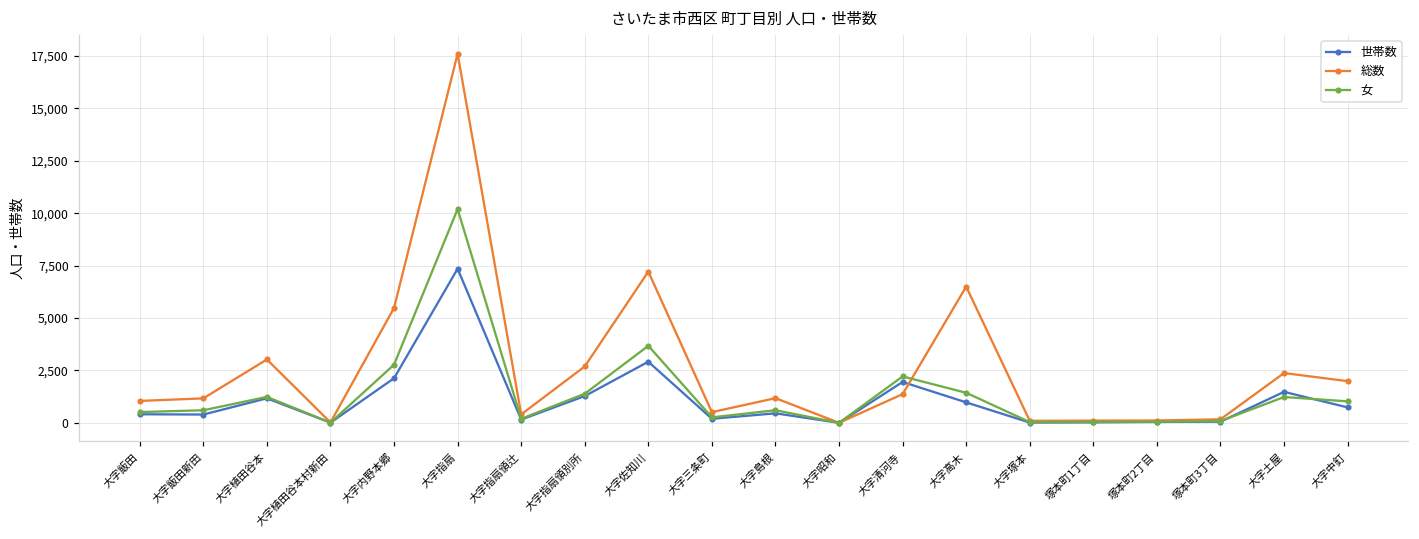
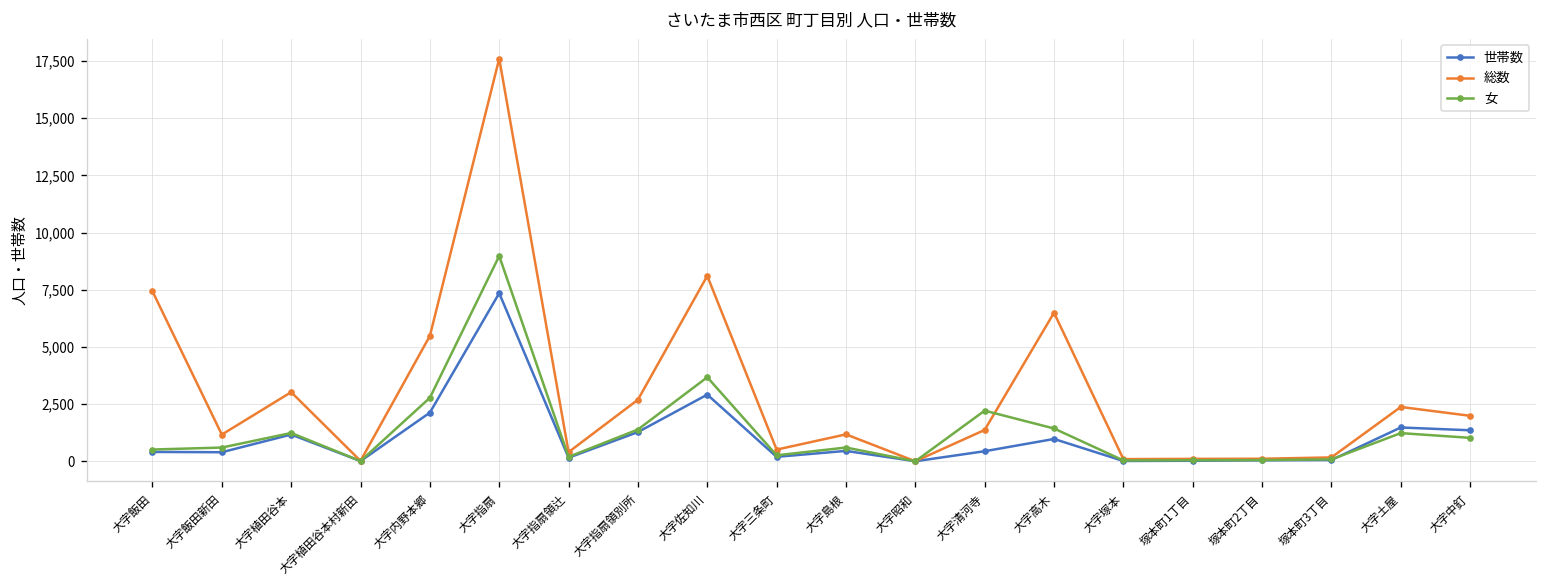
  {
    "世帯数": {
      "大字飯田新田": "400",
      "大字内野本郷": "2,100",
      "大字指扇": "7,400",
      "大字佐知川": "2,900",
      "大字島根": "500",
-     "大字清河寺": "1,900",
+     "大字清河寺": "400",
      "大字高木": "1,000",
      "大字土屋": "1,500",
-     "大字中釘": "700"
+     "大字中釘": "1,400"
    },
    "総数": {
-     "大字飯田": "1,000",
+     "大字飯田": "7,400",
      "大字飯田新田": "1,200",
      "大字植田谷本": "3,000",
      "大字内野本郷": "5,500",
      "大字指扇": "17,600",
      "大字指扇領辻": "400",
      "大字指扇領別所": "2,700",
-     "大字佐知川": "7,200",
+     "大字佐知川": "8,100",
      "大字三条町": "500",
      "大字島根": "1,200",
      "大字清河寺": "1,400",
      "大字高木": "6,500",
      "大字土屋": "2,400",
      "大字中釘": "2,000"
    },
    "女": {
      "大字飯田新田": "600",
      "大字内野本郷": "2,800",
-     "大字指扇": "10,200",
+     "大字指扇": "9,000",
      "大字佐知川": "3,700",
      "大字島根": "600",
      "大字清河寺": "2,200",
      "大字高木": "1,400",
      "大字土屋": "1,200",
      "大字中釘": "1,000"
    }
  }
